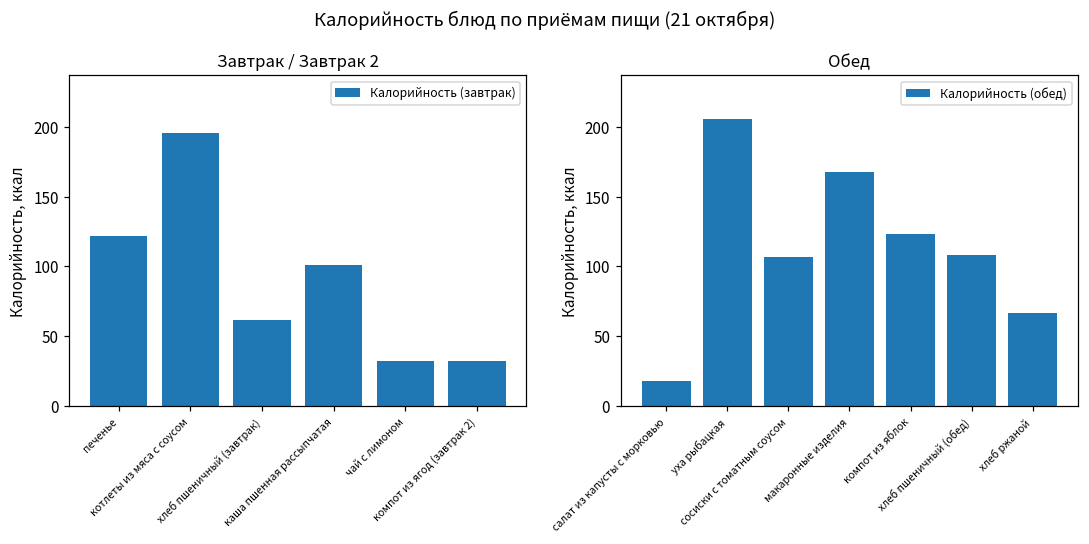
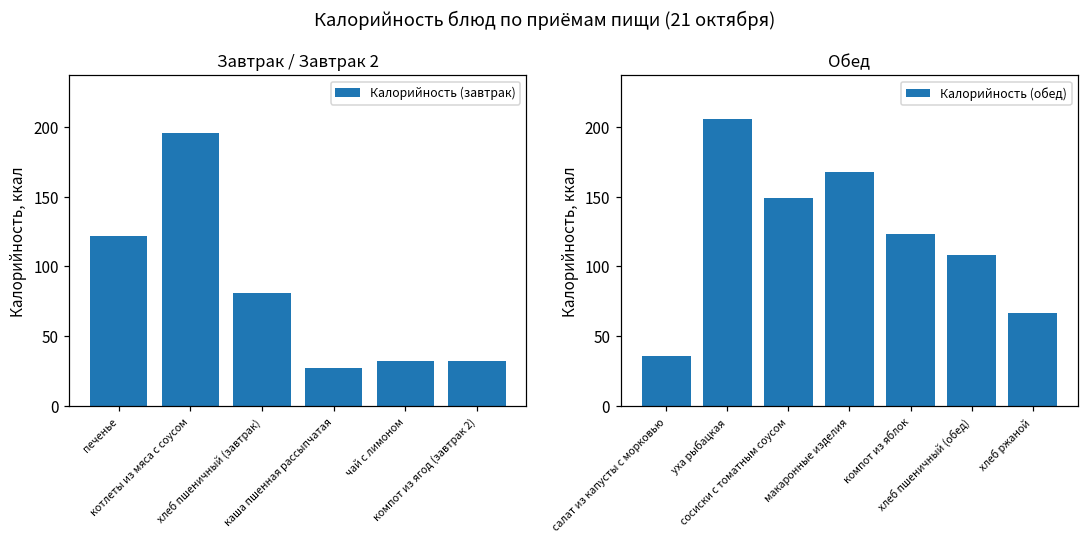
  {
    "Завтрак / Завтрак 2": {
      "печенье": 122,
      "котлеты из мяса с соусом": 196,
-     "хлеб пшеничный (завтрак)": 62,
-     "каша пшенная рассыпчатая": 101,
+     "хлеб пшеничный (завтрак)": 81,
+     "каша пшенная рассыпчатая": 27,
      "чай с лимоном": 32,
      "компот из ягод (завтрак 2)": 32
    },
    "Обед": {
-     "салат из капусты с морковью": 18,
+     "салат из капусты с морковью": 36,
      "уха рыбацкая": 206,
-     "сосиски с томатным соусом": 107,
+     "сосиски с томатным соусом": 149,
      "макаронные изделия": 168,
      "компот из яблок": 123,
      "хлеб пшеничный (обед)": 108,
      "хлеб ржаной": 67
    }
  }
